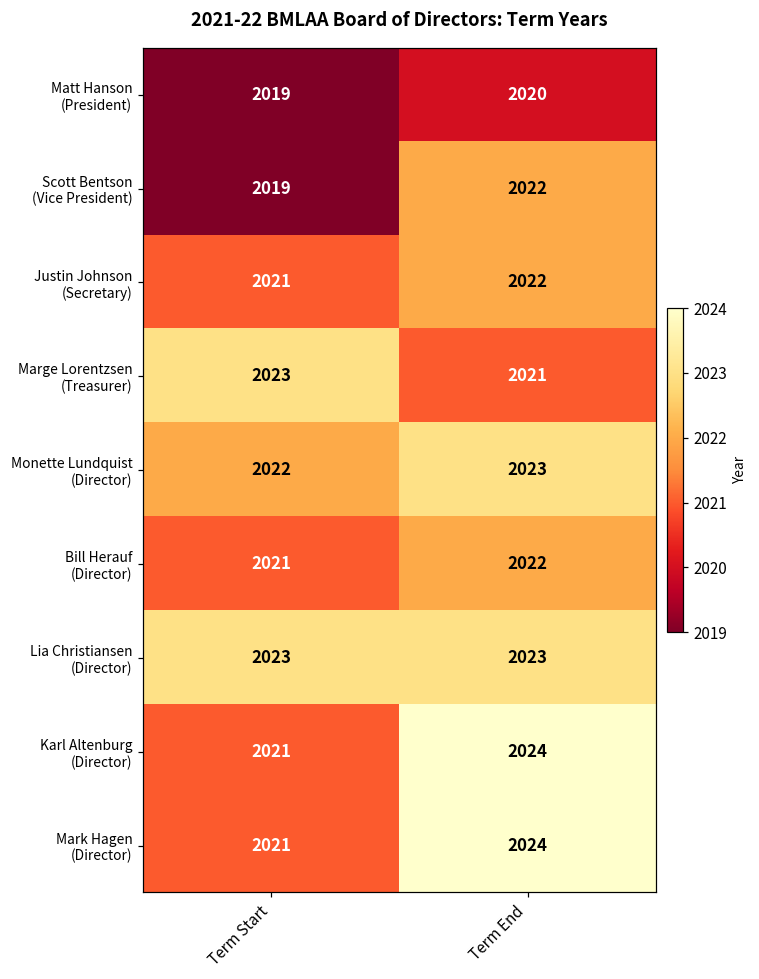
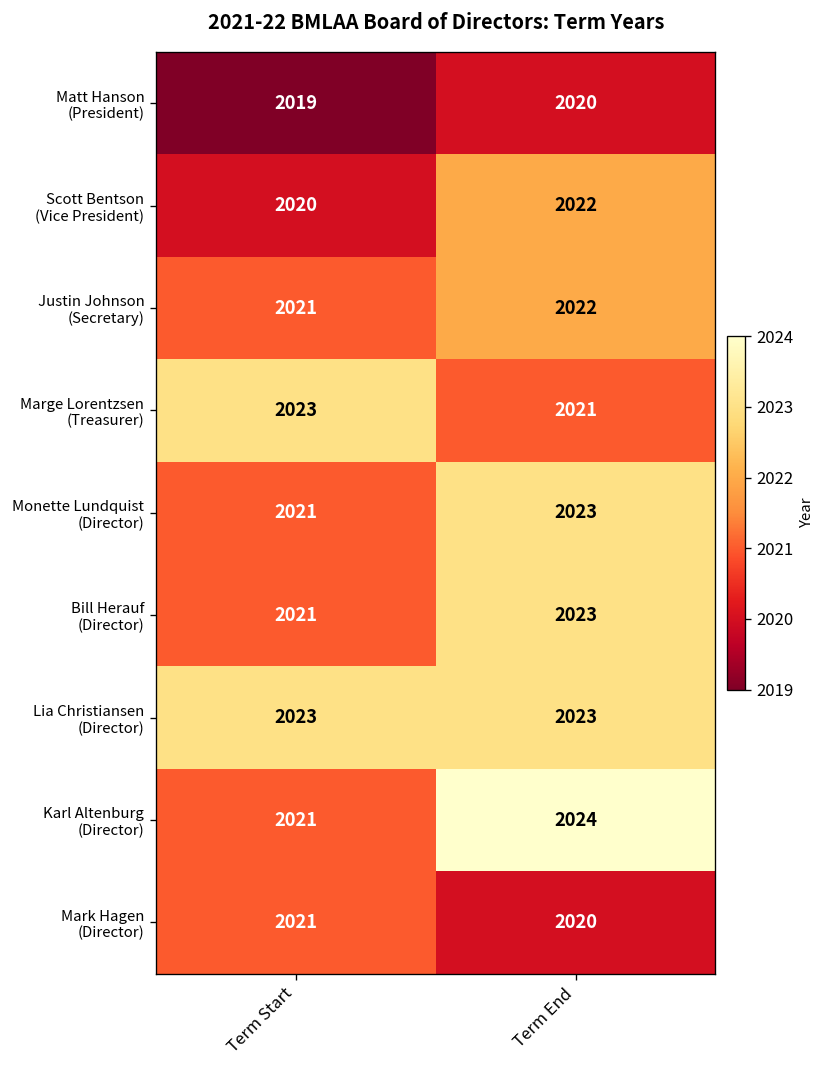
  {
    "Matt Hanson (President)": {
      "Term Start": 2019,
      "Term End": 2020
    },
    "Scott Bentson (Vice President)": {
-     "Term Start": 2019,
+     "Term Start": 2020,
      "Term End": 2022
    },
    "Justin Johnson (Secretary)": {
      "Term Start": 2021,
      "Term End": 2022
    },
    "Marge Lorentzsen (Treasurer)": {
      "Term Start": 2023,
      "Term End": 2021
    },
    "Monette Lundquist (Director)": {
-     "Term Start": 2022,
+     "Term Start": 2021,
      "Term End": 2023
    },
    "Bill Herauf (Director)": {
      "Term Start": 2021,
-     "Term End": 2022
+     "Term End": 2023
    },
    "Lia Christiansen (Director)": {
      "Term Start": 2023,
      "Term End": 2023
    },
    "Karl Altenburg (Director)": {
      "Term Start": 2021,
      "Term End": 2024
    },
    "Mark Hagen (Director)": {
      "Term Start": 2021,
-     "Term End": 2024
+     "Term End": 2020
    }
  }
